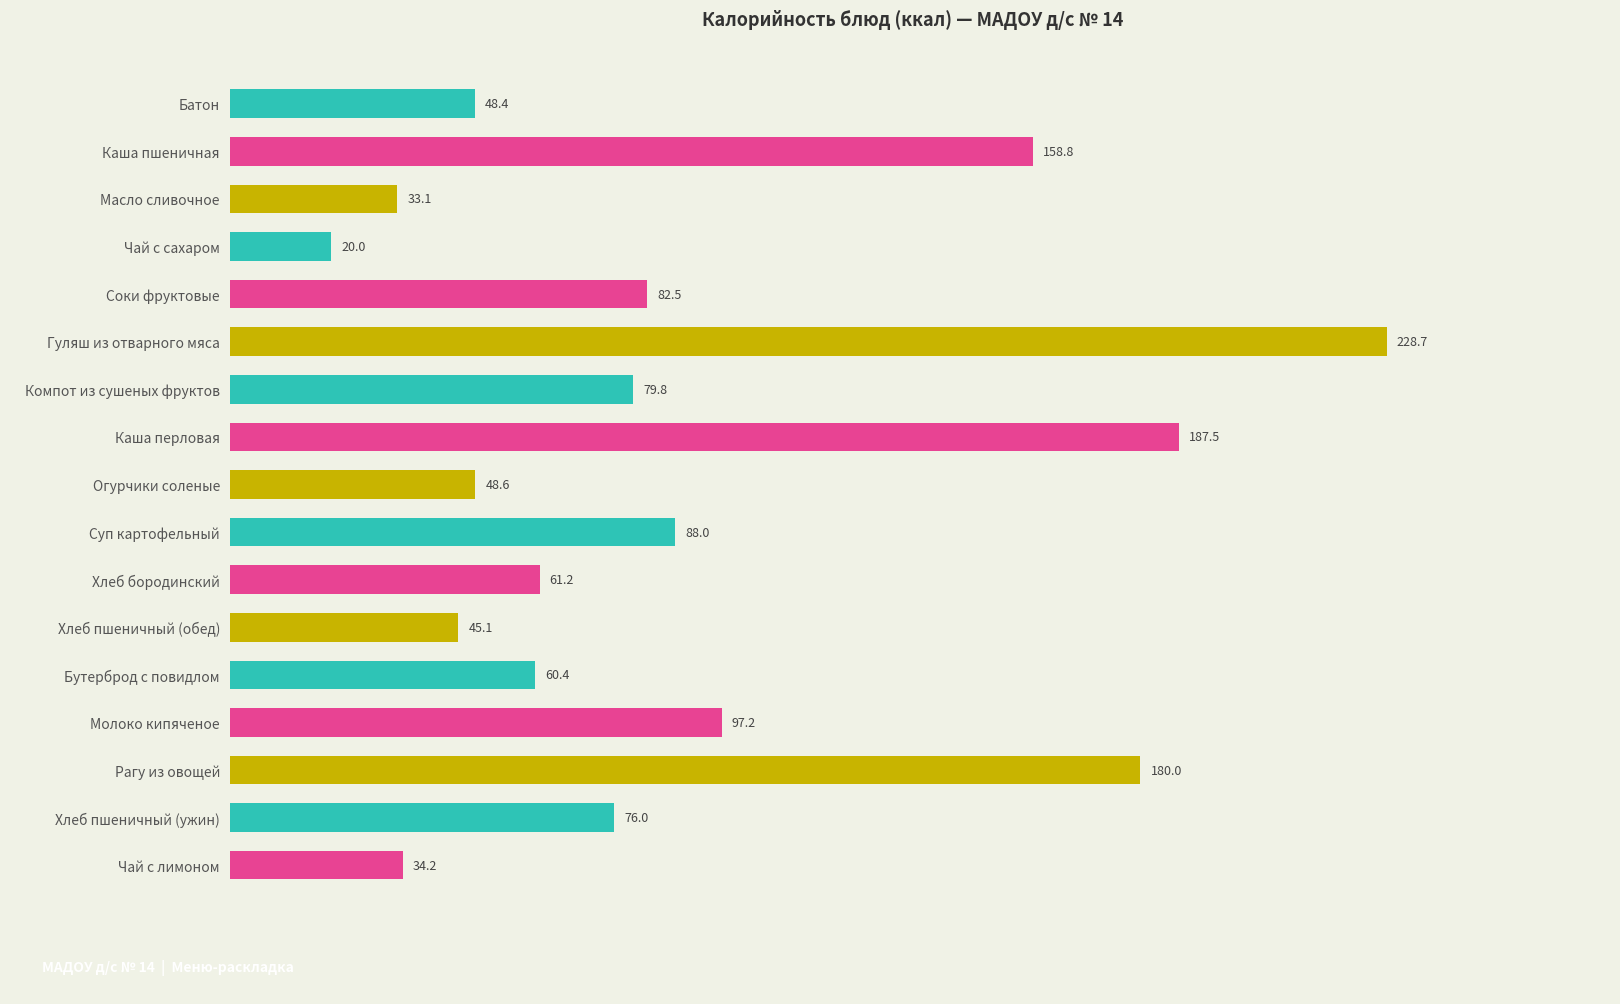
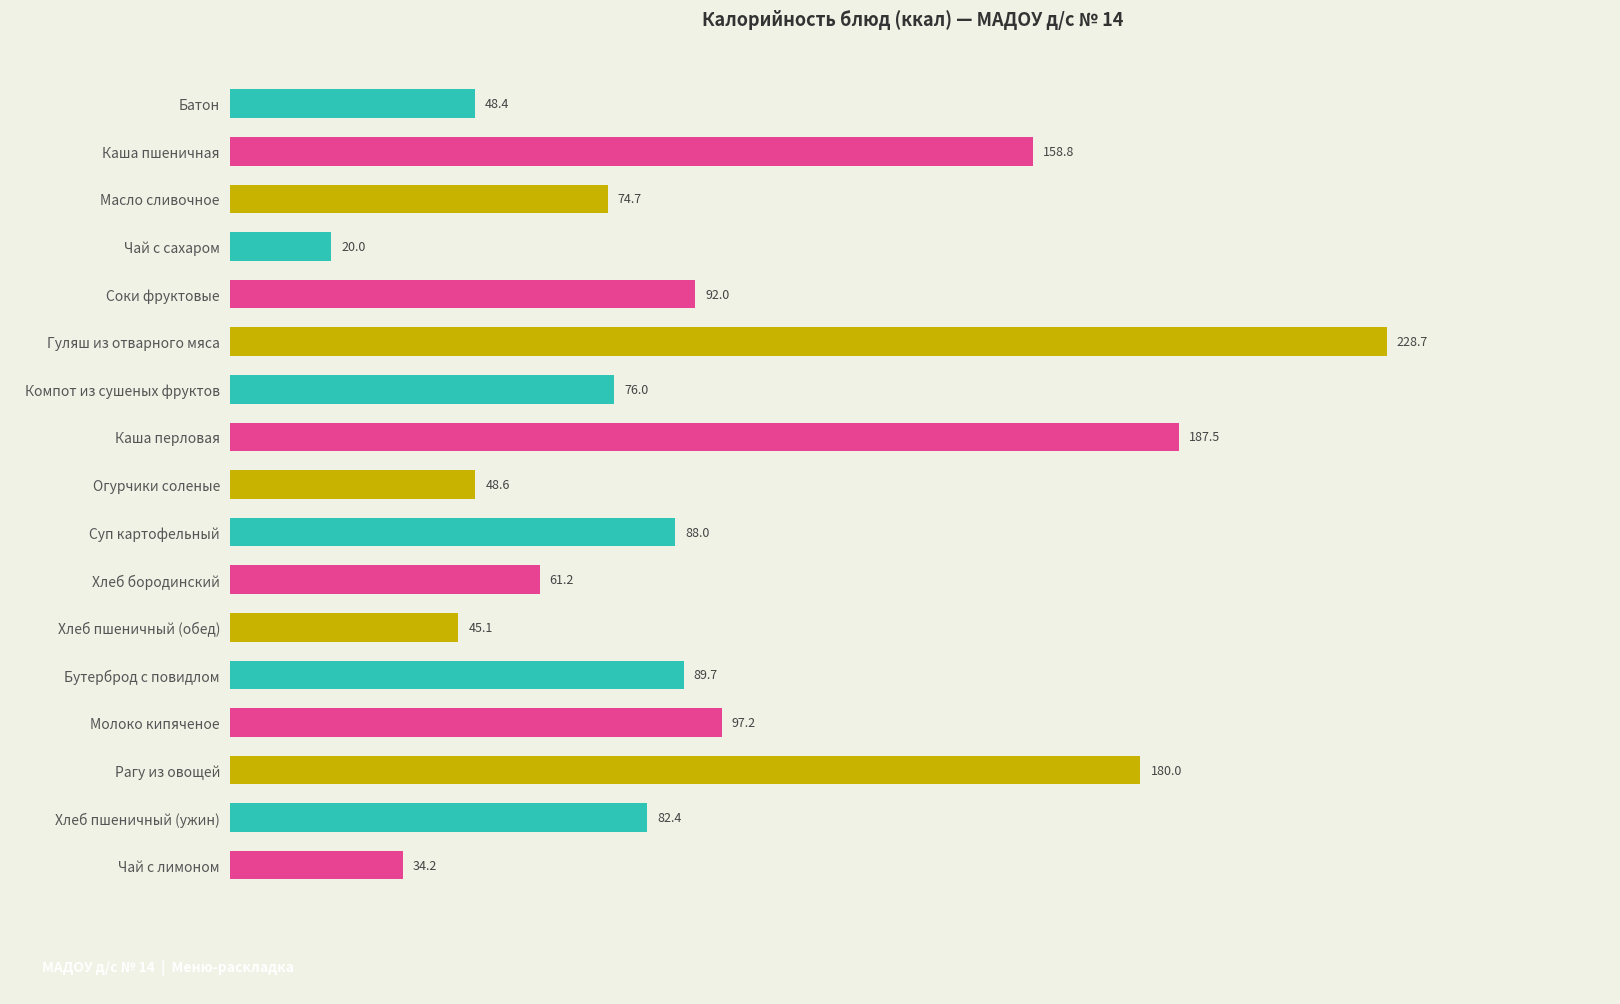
  {
    "Батон": 48.4,
    "Каша пшеничная": 158.8,
-   "Масло сливочное": 33.1,
+   "Масло сливочное": 74.7,
    "Чай с сахаром": 20.0,
-   "Соки фруктовые": 82.5,
+   "Соки фруктовые": 92.0,
    "Гуляш из отварного мяса": 228.7,
-   "Компот из сушеных фруктов": 79.8,
+   "Компот из сушеных фруктов": 76.0,
    "Каша перловая": 187.5,
    "Огурчики соленые": 48.6,
    "Суп картофельный": 88.0,
    "Хлеб бородинский": 61.2,
    "Хлеб пшеничный (обед)": 45.1,
-   "Бутерброд с повидлом": 60.4,
+   "Бутерброд с повидлом": 89.7,
    "Молоко кипяченое": 97.2,
    "Рагу из овощей": 180.0,
-   "Хлеб пшеничный (ужин)": 76.0,
+   "Хлеб пшеничный (ужин)": 82.4,
    "Чай с лимоном": 34.2
  }
